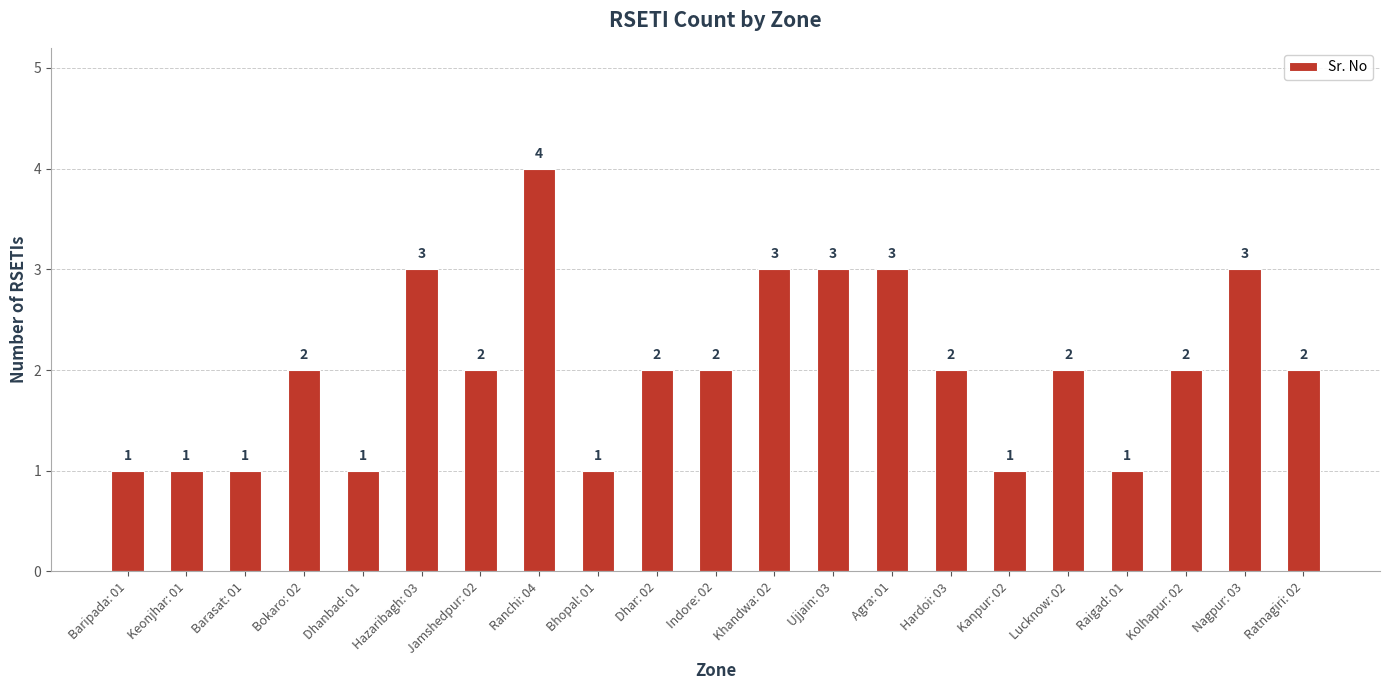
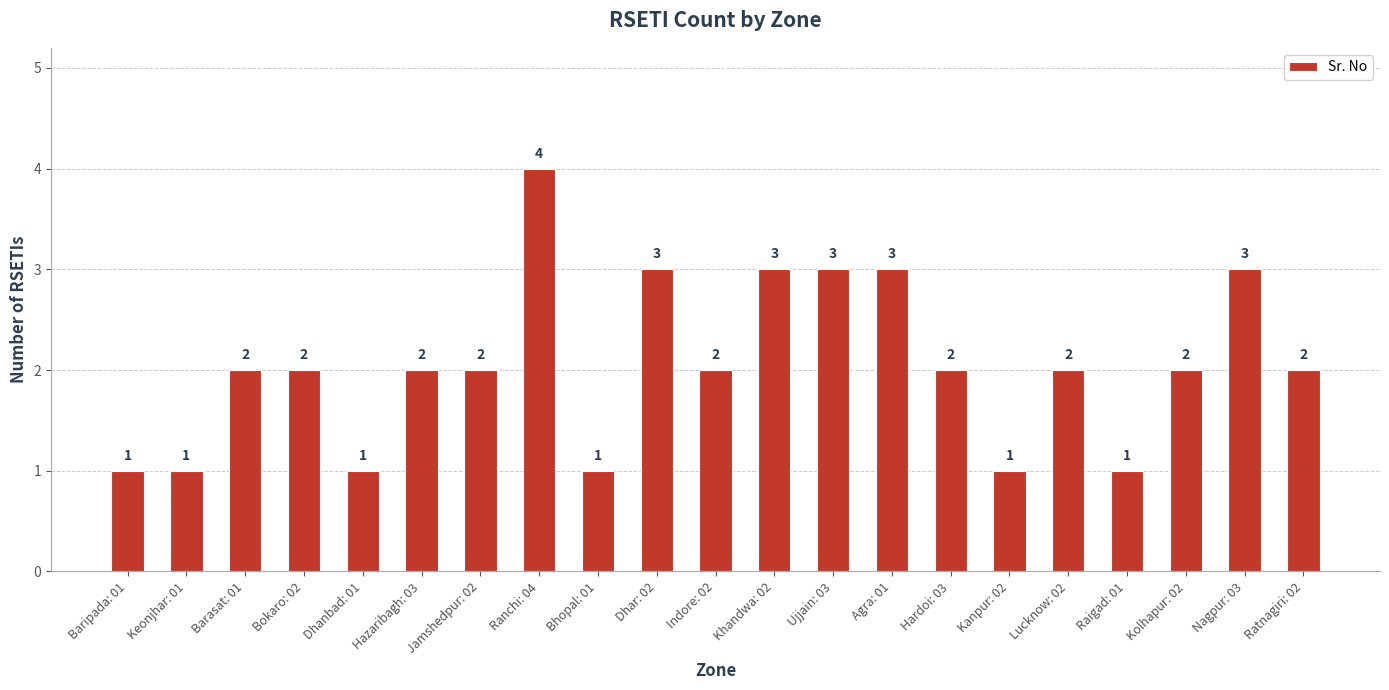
  {
    "Baripada: 01": 1,
    "Keonjhar: 01": 1,
-   "Barasat: 01": 1,
+   "Barasat: 01": 2,
    "Bokaro: 02": 2,
    "Dhanbad: 01": 1,
-   "Hazaribagh: 03": 3,
+   "Hazaribagh: 03": 2,
    "Jamshedpur: 02": 2,
    "Ranchi: 04": 4,
    "Bhopal: 01": 1,
-   "Dhar: 02": 2,
+   "Dhar: 02": 3,
    "Indore: 02": 2,
    "Khandwa: 02": 3,
    "Ujjain: 03": 3,
    "Agra: 01": 3,
    "Hardoi: 03": 2,
    "Kanpur: 02": 1,
    "Lucknow: 02": 2,
    "Raigad: 01": 1,
    "Kolhapur: 02": 2,
    "Nagpur: 03": 3,
    "Ratnagiri: 02": 2
  }
